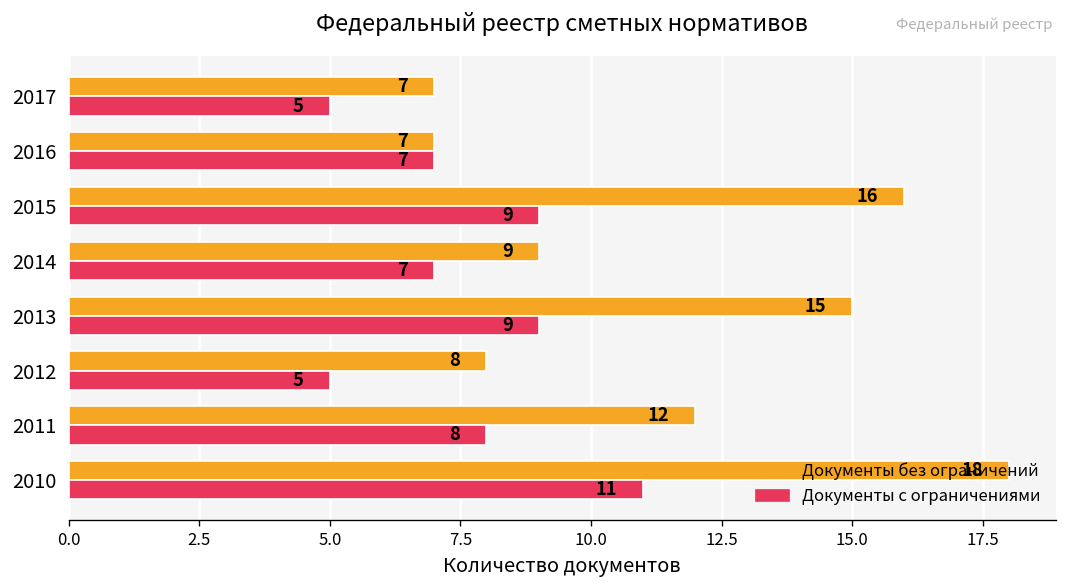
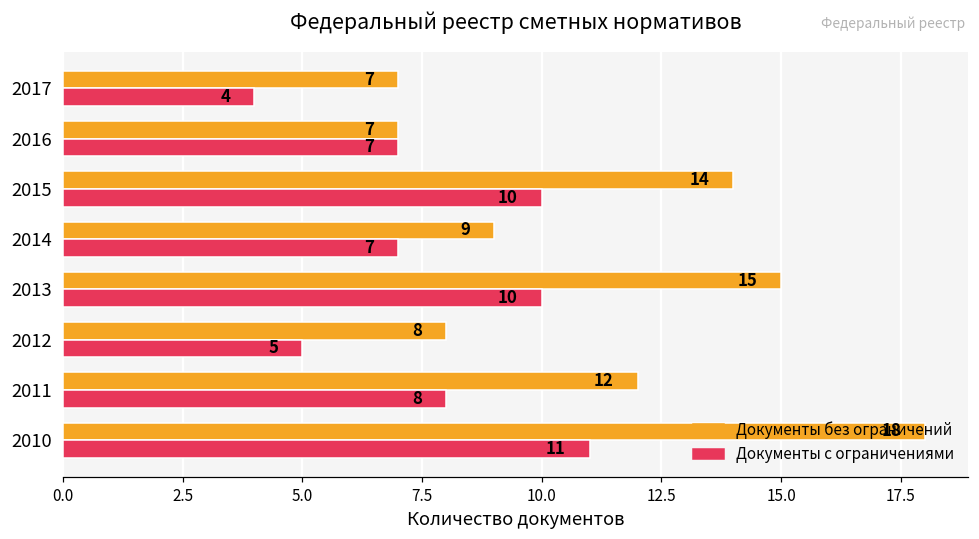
  {
    "Документы без ограничений": {
      "2017": 7,
      "2016": 7,
-     "2015": 16,
+     "2015": 14,
      "2014": 9,
      "2013": 15,
      "2012": 8,
      "2011": 12,
      "2010": 18
    },
    "Документы с ограничениями": {
-     "2017": 5,
+     "2017": 4,
      "2016": 7,
-     "2015": 9,
+     "2015": 10,
      "2014": 7,
-     "2013": 9,
+     "2013": 10,
      "2012": 5,
      "2011": 8,
      "2010": 11
    }
  }
